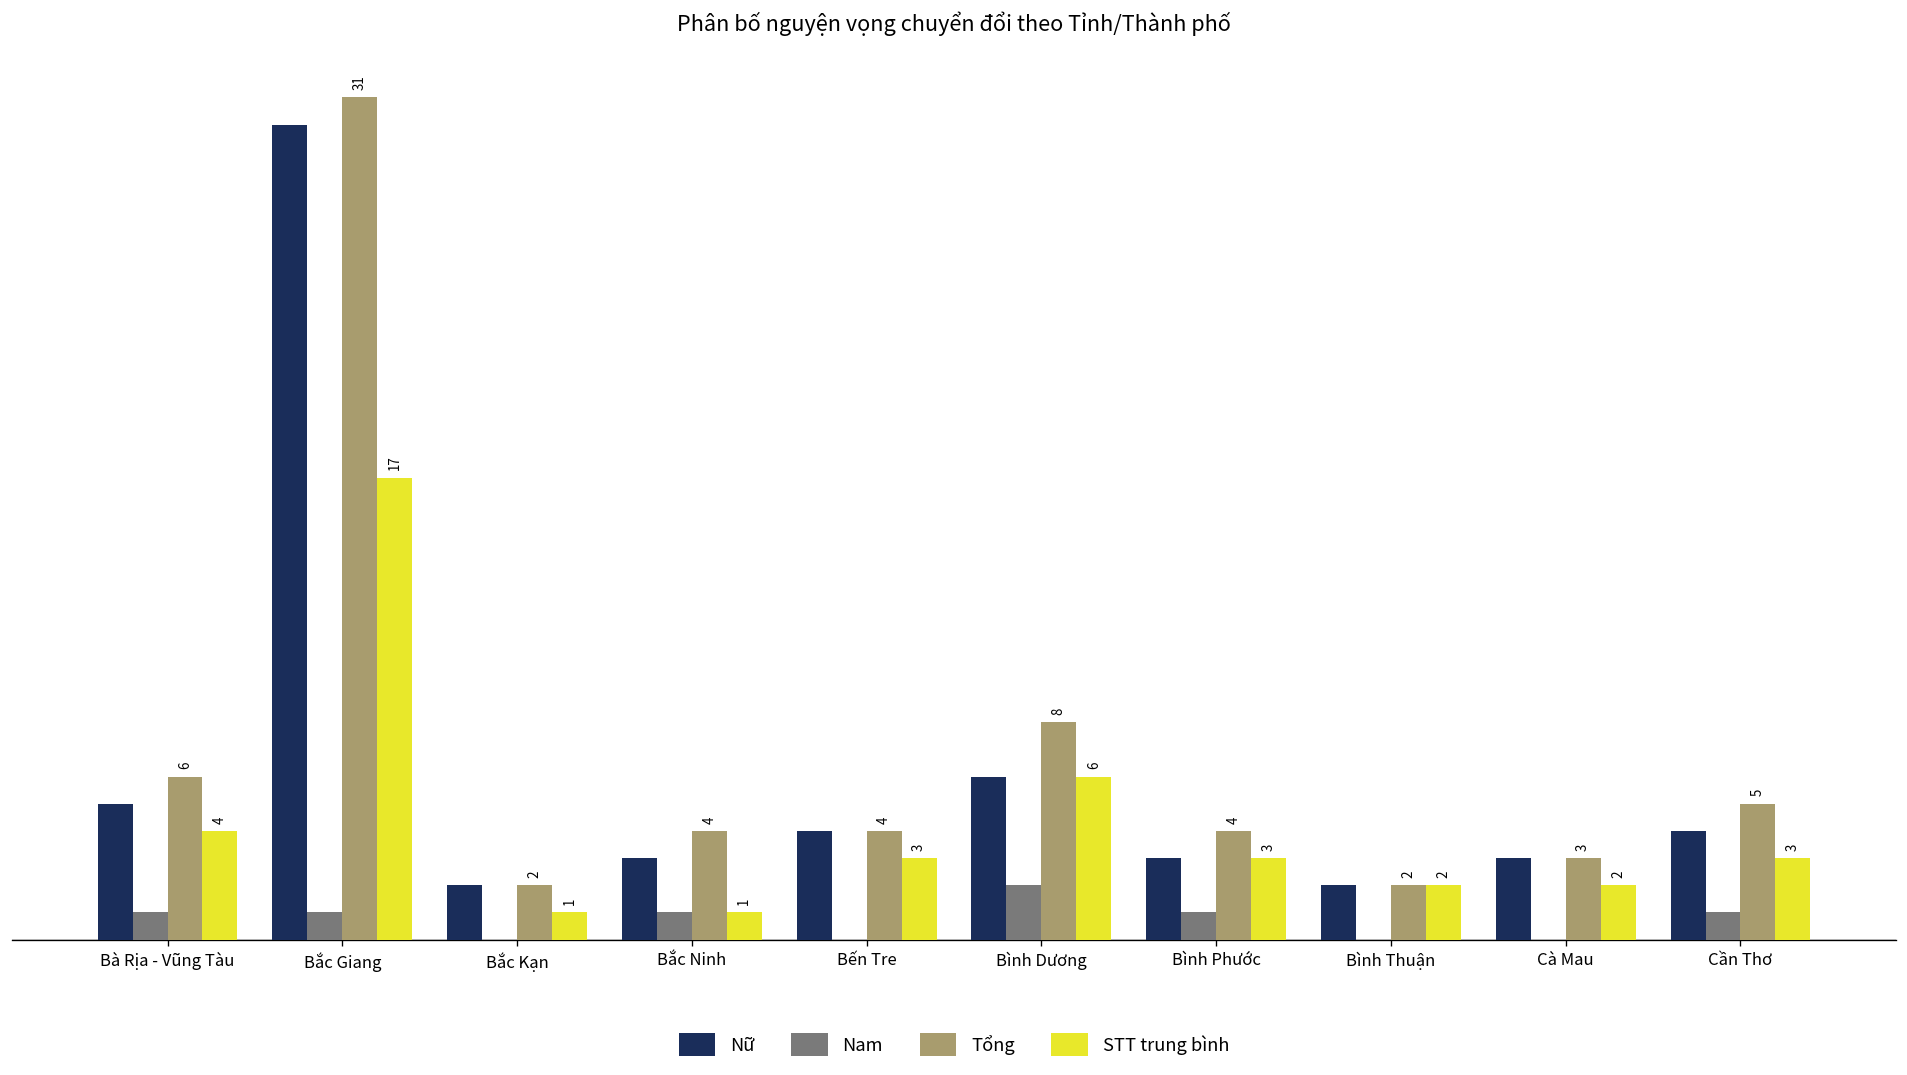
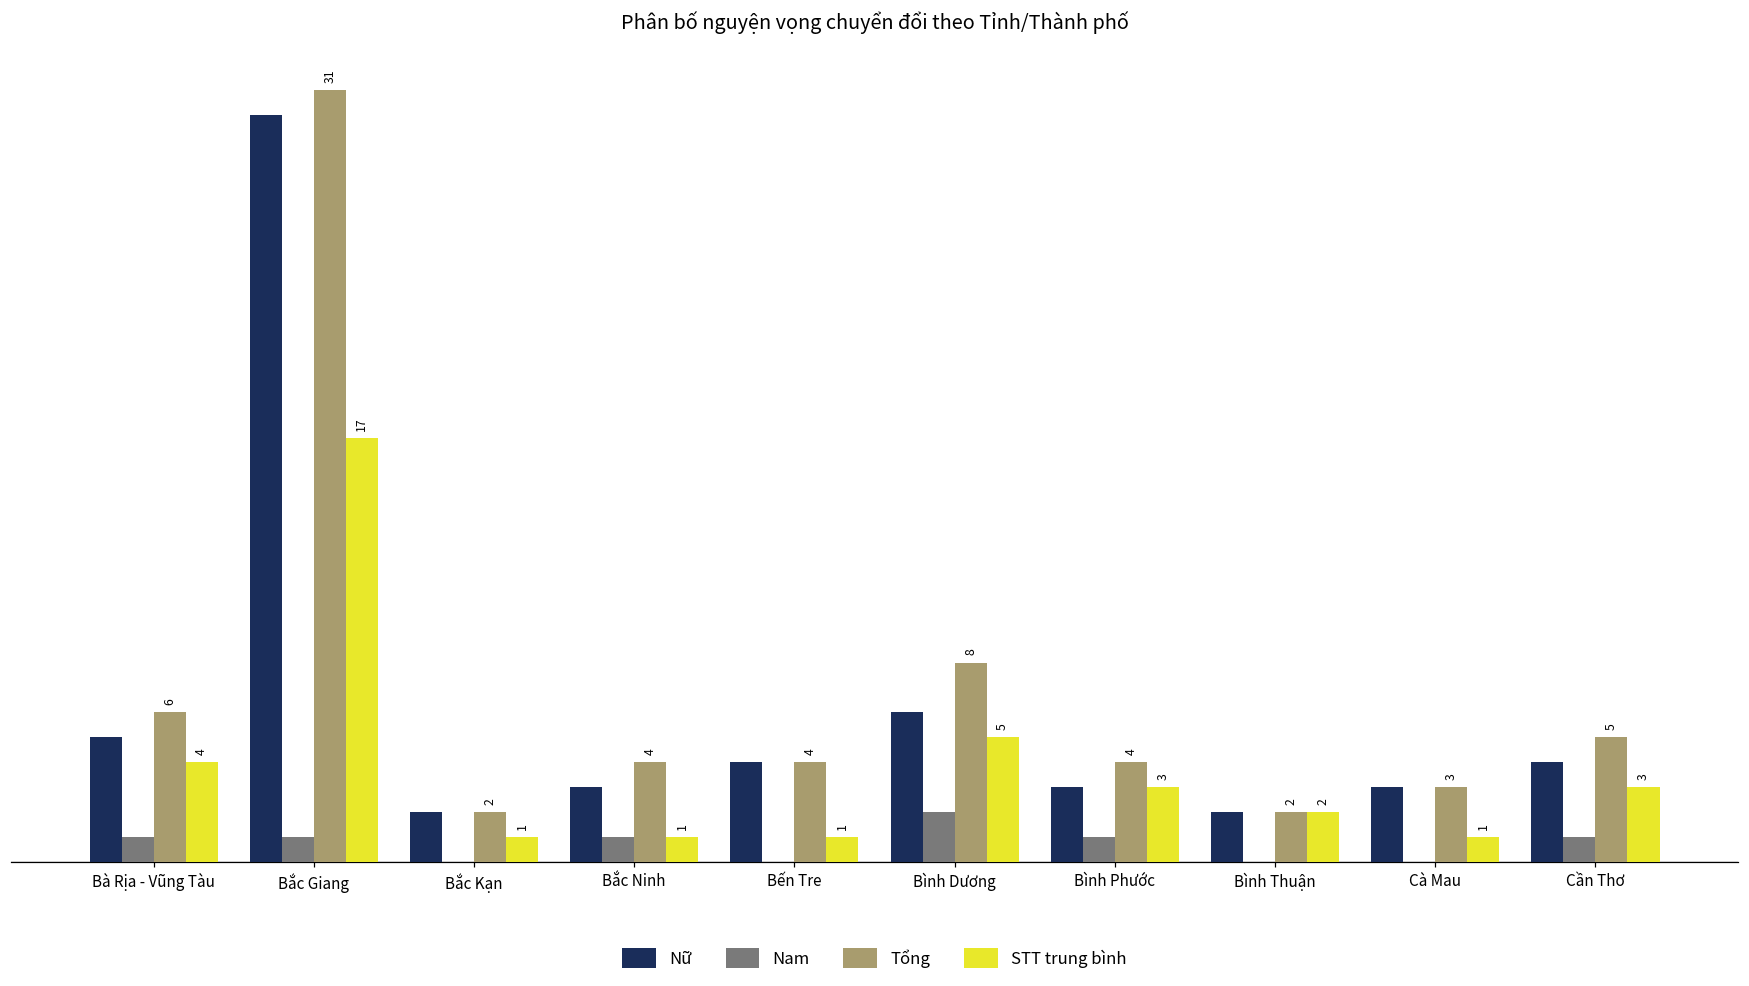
  {
    "STT trung bình": {
      "Bà Rịa - Vũng Tàu": 4,
      "Bắc Giang": 17,
      "Bắc Kạn": 1,
      "Bắc Ninh": 1,
-     "Bến Tre": 3,
-     "Bình Dương": 6,
+     "Bến Tre": 1,
+     "Bình Dương": 5,
      "Bình Phước": 3,
      "Bình Thuận": 2,
-     "Cà Mau": 2,
+     "Cà Mau": 1,
      "Cần Thơ": 3
    }
  }
